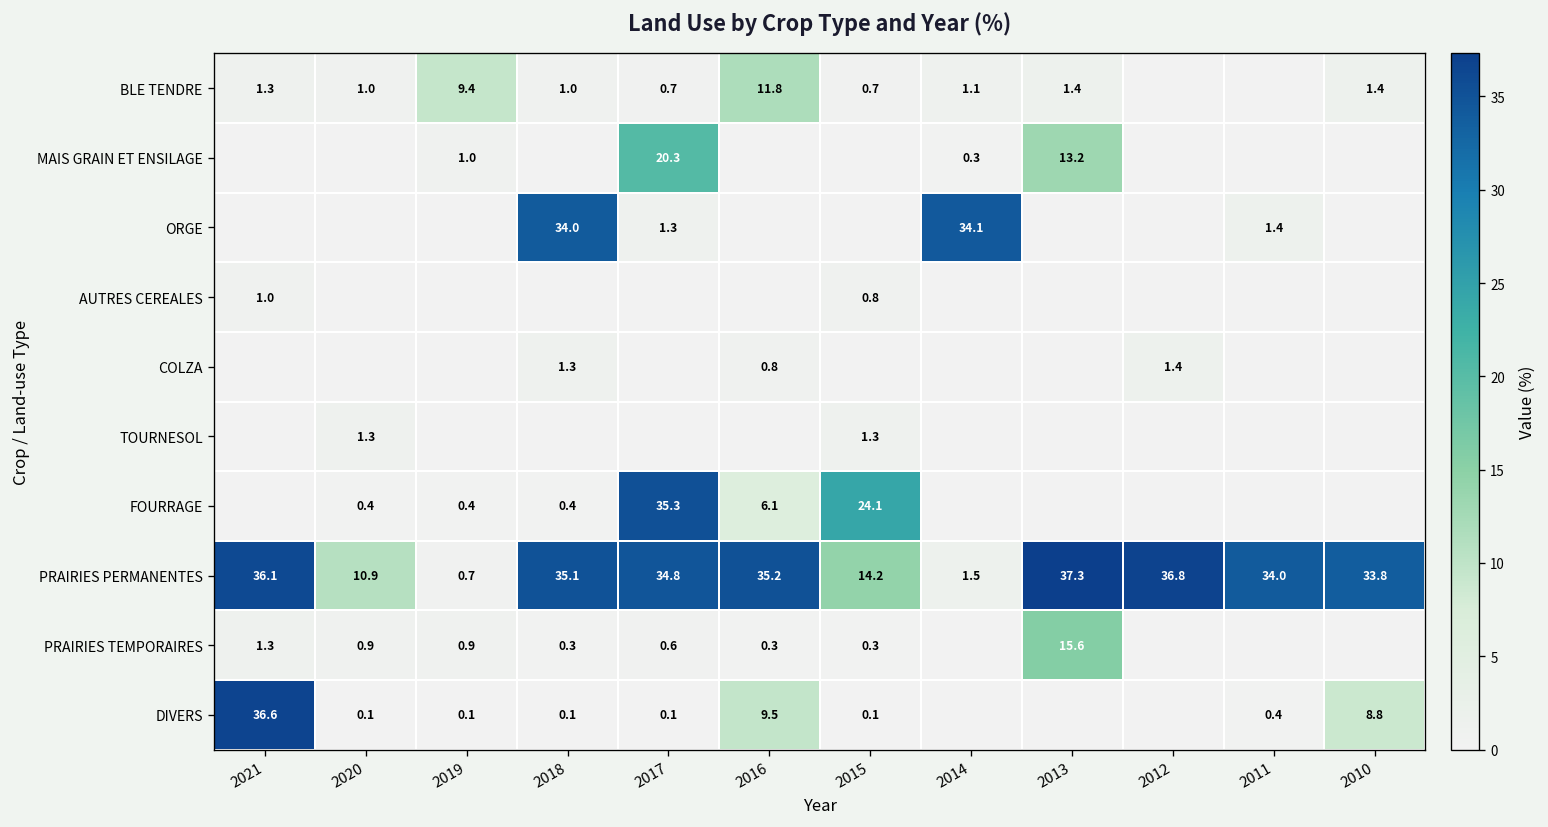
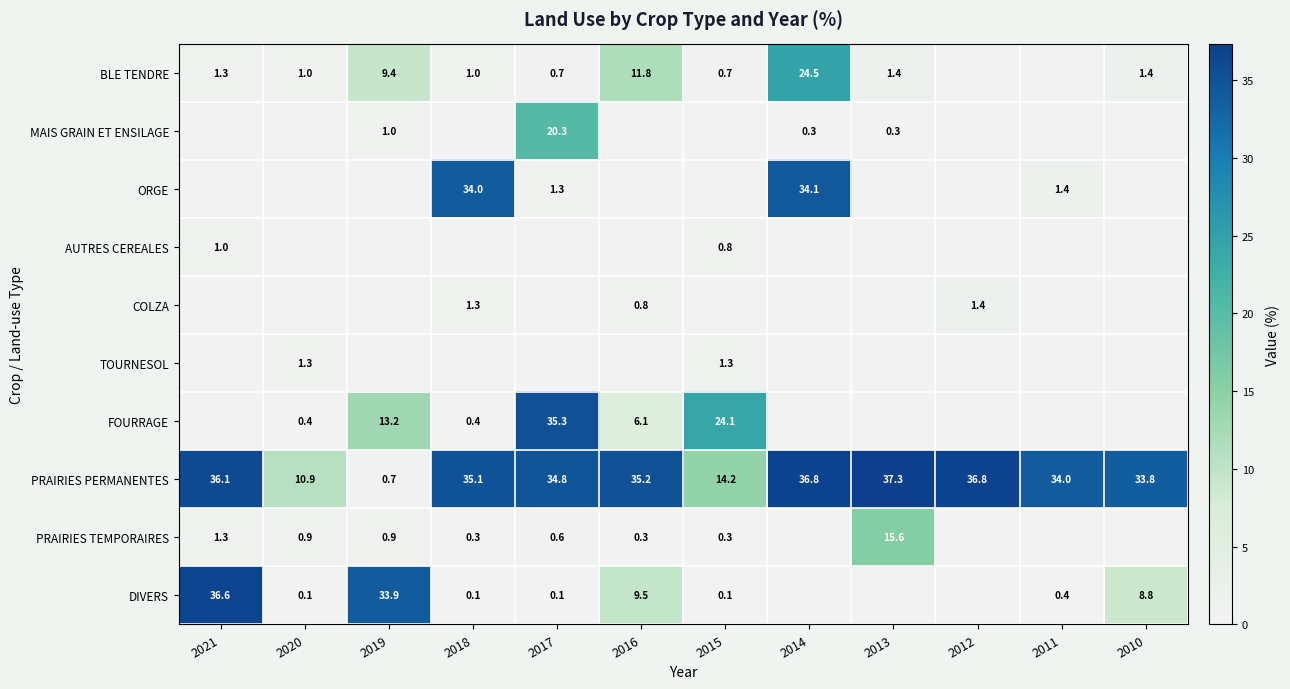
  {
    "BLE TENDRE": {
      "2021": 1.3,
      "2020": 1.0,
      "2019": 9.4,
      "2018": 1.0,
      "2017": 0.7,
      "2016": 11.8,
      "2015": 0.7,
-     "2014": 1.1,
+     "2014": 24.5,
      "2013": 1.4,
      "2010": 1.4
    },
    "MAIS GRAIN ET ENSILAGE": {
      "2019": 1.0,
      "2017": 20.3,
      "2014": 0.3,
-     "2013": 13.2
+     "2013": 0.3
    },
    "ORGE": {
      "2018": 34.0,
      "2017": 1.3,
      "2014": 34.1,
      "2011": 1.4
    },
    "AUTRES CEREALES": {
      "2021": 1.0,
      "2015": 0.8
    },
    "COLZA": {
      "2018": 1.3,
      "2016": 0.8,
      "2012": 1.4
    },
    "TOURNESOL": {
      "2020": 1.3,
      "2015": 1.3
    },
    "FOURRAGE": {
      "2020": 0.4,
-     "2019": 0.4,
+     "2019": 13.2,
      "2018": 0.4,
      "2017": 35.3,
      "2016": 6.1,
      "2015": 24.1
    },
    "PRAIRIES PERMANENTES": {
      "2021": 36.1,
      "2020": 10.9,
      "2019": 0.7,
      "2018": 35.1,
      "2017": 34.8,
      "2016": 35.2,
      "2015": 14.2,
-     "2014": 1.5,
+     "2014": 36.8,
      "2013": 37.3,
      "2012": 36.8,
      "2011": 34.0,
      "2010": 33.8
    },
    "PRAIRIES TEMPORAIRES": {
      "2021": 1.3,
      "2020": 0.9,
      "2019": 0.9,
      "2018": 0.3,
      "2017": 0.6,
      "2016": 0.3,
      "2015": 0.3,
      "2013": 15.6
    },
    "DIVERS": {
      "2021": 36.6,
      "2020": 0.1,
-     "2019": 0.1,
+     "2019": 33.9,
      "2018": 0.1,
      "2017": 0.1,
      "2016": 9.5,
      "2015": 0.1,
      "2011": 0.4,
      "2010": 8.8
    }
  }
